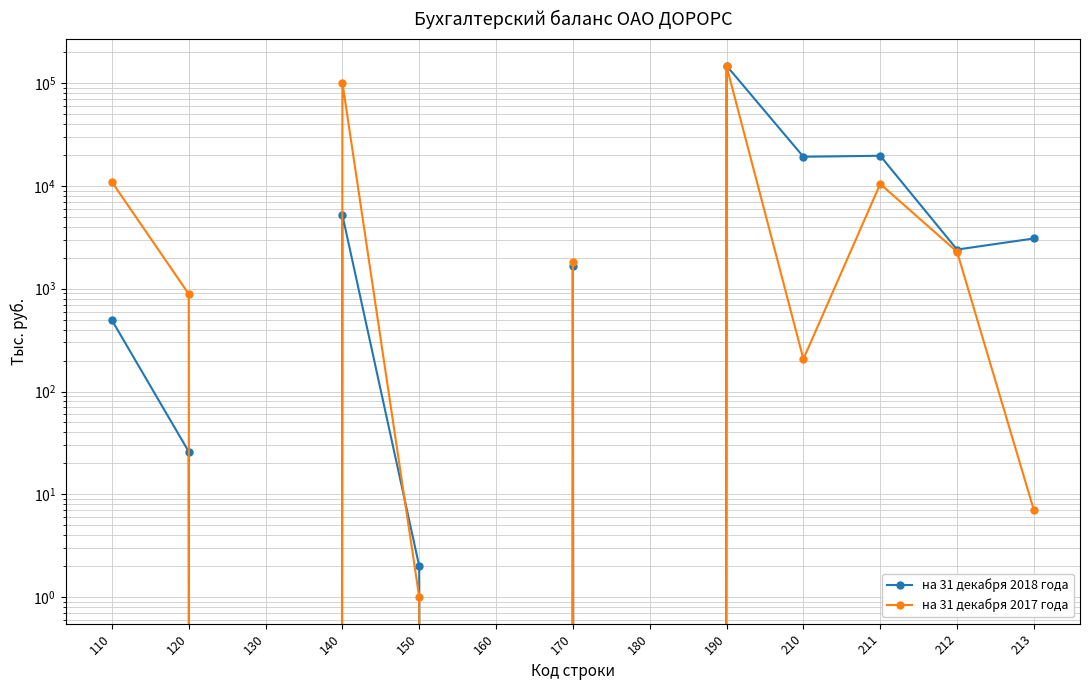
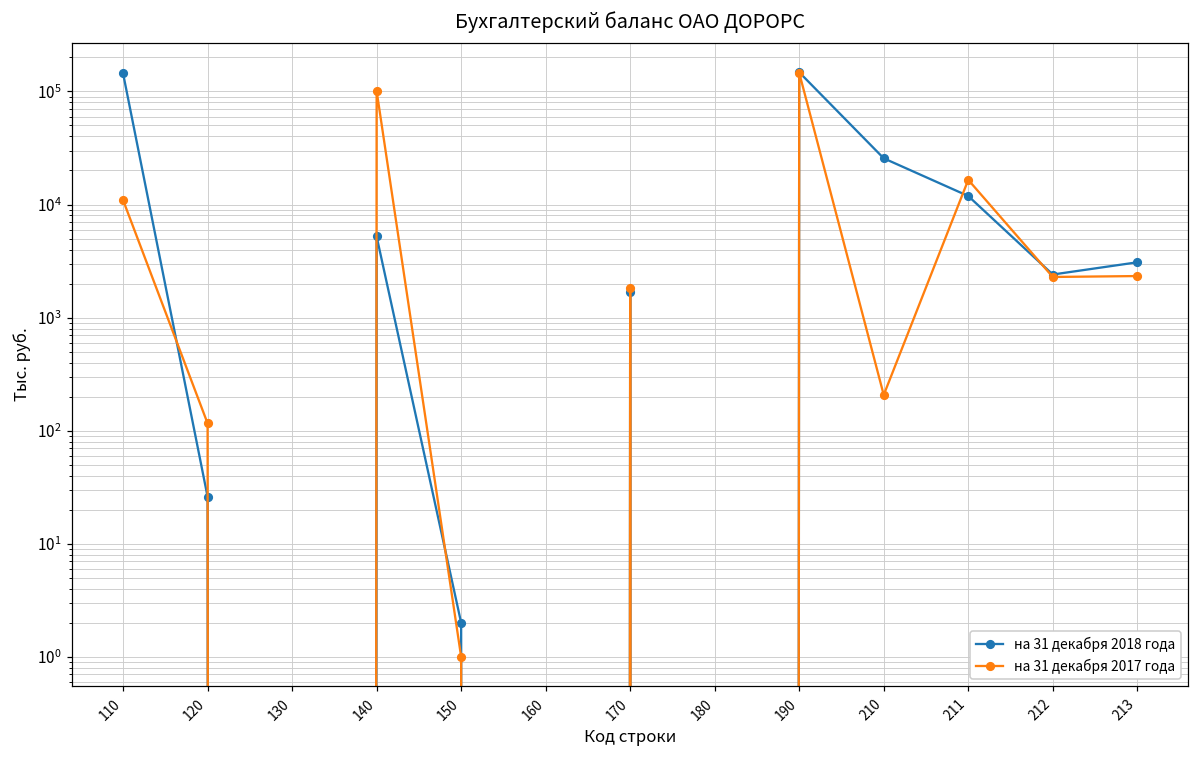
  {
    "на 31 декабря 2018 года": {
-     "110": 500,
+     "110": 140000,
      "120": 26,
      "140": 5000,
      "150": 2,
      "170": 1700,
-     "210": 19000,
-     "211": 20000,
+     "210": 26000,
+     "211": 12000,
      "213": 3100
    },
    "на 31 декабря 2017 года": {
      "110": 11000,
-     "120": 900,
+     "120": 120,
      "140": 100000,
      "150": 1,
      "170": 1800,
      "210": 210,
-     "211": 10000,
-     "213": 7
+     "211": 17000,
+     "213": 2300
    }
  }
